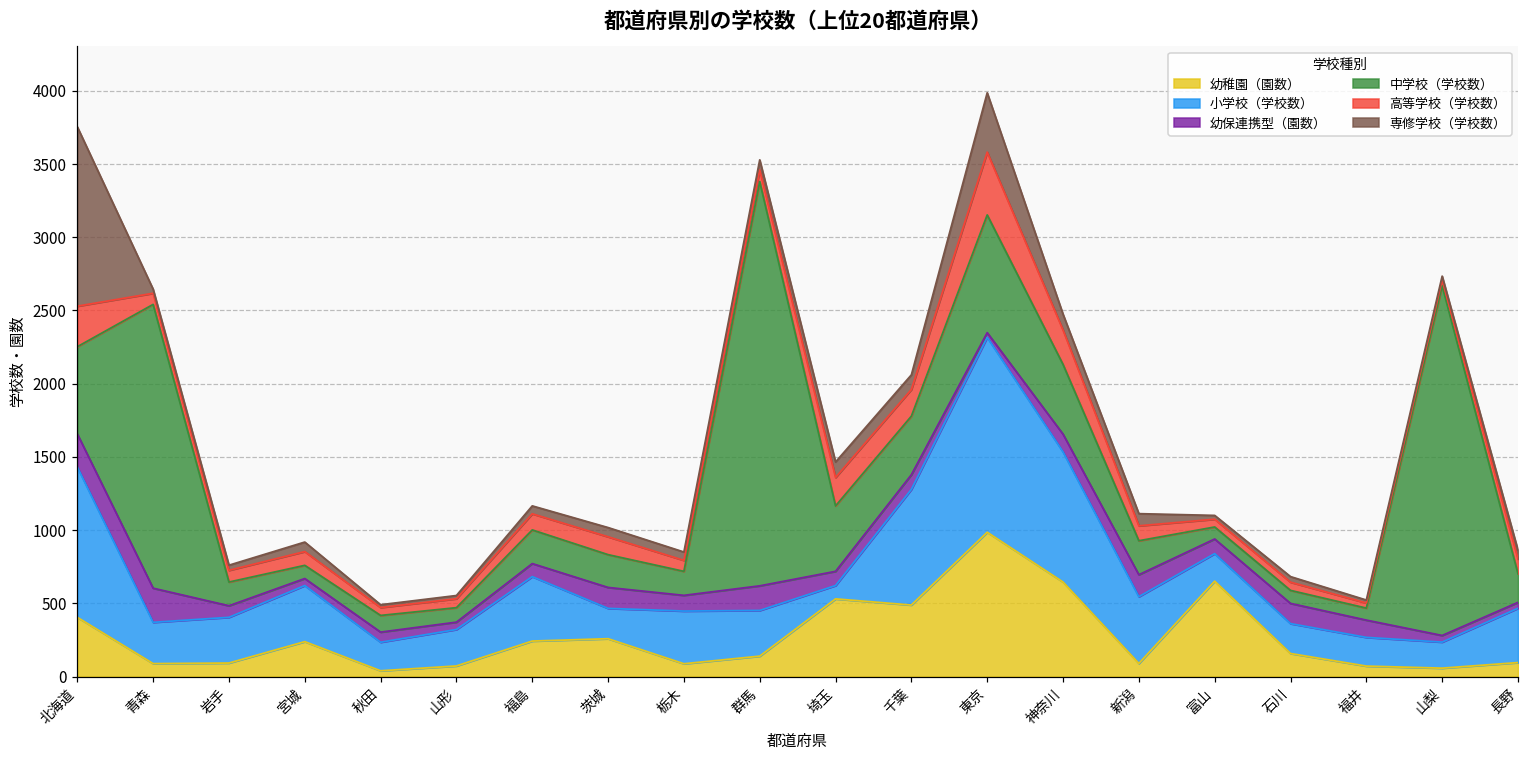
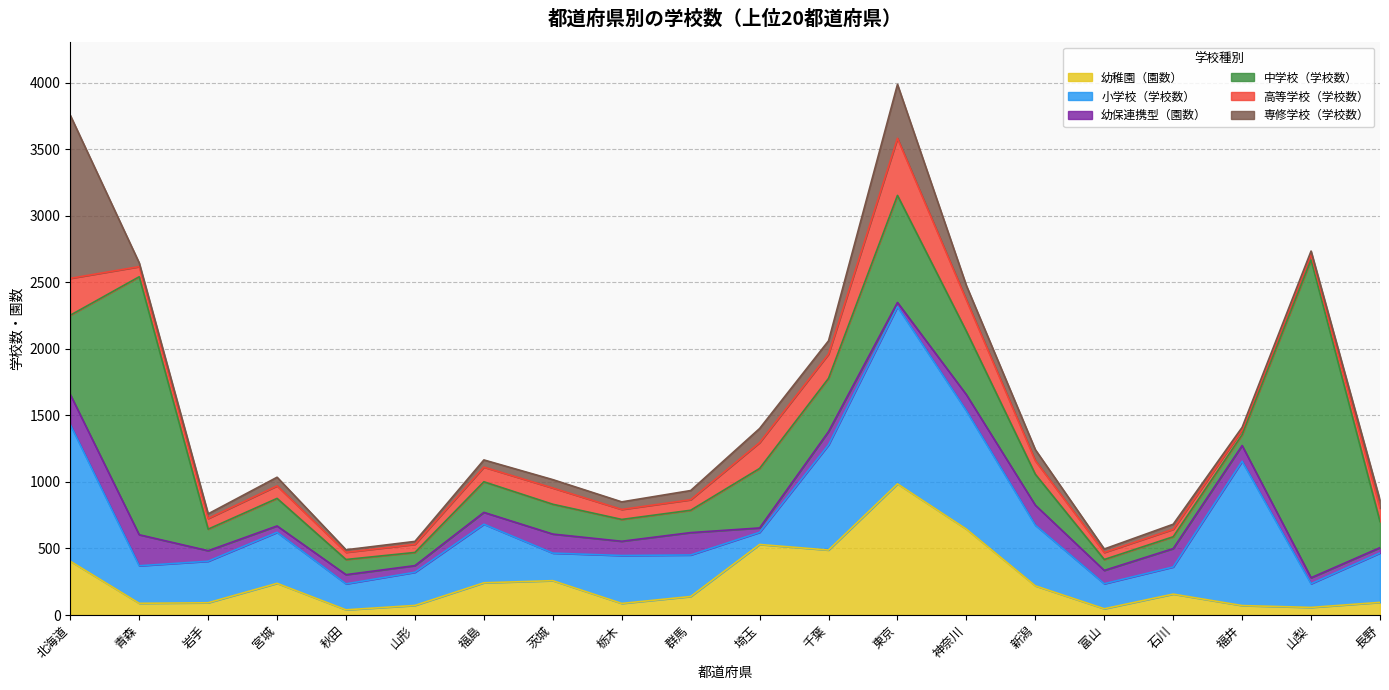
  {
    "幼稚園（園数）": {
      "北海道": 400,
      "青森": 90,
      "岩手": 90,
      "宮城": 240,
      "秋田": 40,
      "山形": 70,
      "福島": 240,
      "茨城": 260,
      "栃木": 90,
      "群馬": 140,
      "埼玉": 530,
      "千葉": 490,
      "東京": 990,
      "神奈川": 650,
-     "新潟": 90,
-     "富山": 650,
+     "新潟": 220,
+     "富山": 50,
      "石川": 160,
      "福井": 70,
      "山梨": 60,
      "長野": 100
    },
    "小学校（学校数）": {
      "北海道": 1030,
      "青森": 280,
      "岩手": 310,
      "宮城": 380,
      "秋田": 200,
      "山形": 250,
      "福島": 440,
      "茨城": 210,
      "栃木": 360,
      "群馬": 310,
      "埼玉": 90,
      "千葉": 790,
      "東京": 1330,
      "神奈川": 890,
      "新潟": 460,
      "富山": 190,
      "石川": 200,
-     "福井": 200,
+     "福井": 1080,
      "山梨": 180,
      "長野": 370
    },
    "幼保連携型（園数）": {
      "北海道": 230,
      "青森": 230,
      "岩手": 80,
      "宮城": 50,
      "秋田": 70,
      "山形": 50,
      "福島": 90,
      "茨城": 140,
      "栃木": 110,
      "群馬": 170,
-     "埼玉": 100,
+     "埼玉": 30,
      "千葉": 100,
      "東京": 30,
      "神奈川": 120,
      "新潟": 150,
      "富山": 100,
      "石川": 140,
      "福井": 120,
      "山梨": 50,
      "長野": 40
    },
    "中学校（学校数）": {
      "北海道": 600,
      "青森": 1940,
      "岩手": 160,
-     "宮城": 90,
+     "宮城": 210,
      "秋田": 110,
      "山形": 100,
      "福島": 230,
      "茨城": 220,
      "栃木": 160,
-     "群馬": 2760,
+     "群馬": 170,
      "埼玉": 450,
      "千葉": 400,
      "東京": 800,
      "神奈川": 480,
      "新潟": 230,
      "富山": 80,
      "石川": 90,
      "福井": 80,
      "山梨": 2390,
      "長野": 200
    },
    "高等学校（学校数）": {
      "北海道": 280,
      "青森": 80,
      "岩手": 80,
      "宮城": 90,
      "山形": 60,
      "福島": 110,
      "茨城": 120,
      "栃木": 80,
      "群馬": 80,
      "埼玉": 190,
      "千葉": 180,
      "東京": 430,
      "神奈川": 240,
      "新潟": 100,
      "富山": 50,
      "石川": 60,
      "福井": 40,
      "山梨": 40,
      "長野": 100
    },
    "専修学校（学校数）": {
      "北海道": 1230,
      "青森": 30,
      "岩手": 40,
      "宮城": 70,
      "山形": 20,
      "福島": 50,
      "茨城": 60,
      "栃木": 60,
      "群馬": 70,
      "埼玉": 110,
      "千葉": 100,
      "東京": 410,
      "神奈川": 110,
      "新潟": 80,
      "富山": 30,
      "石川": 40,
      "福井": 20,
      "山梨": 20,
      "長野": 60
    }
  }
